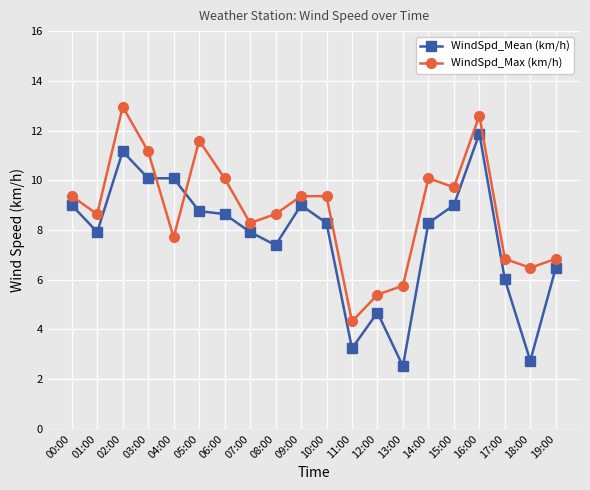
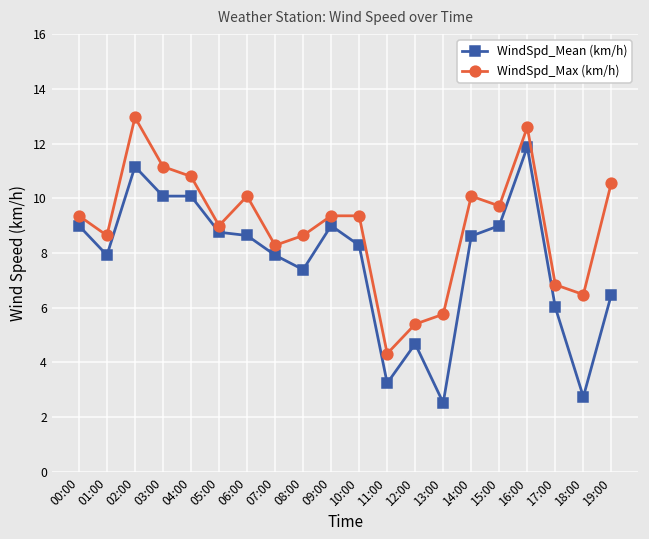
  {
    "WindSpd_Mean (km/h)": {
      "00:00": 9.0,
      "01:00": 7.9,
      "02:00": 11.2,
      "03:00": 10.1,
      "04:00": 10.1,
      "05:00": 8.8,
      "06:00": 8.6,
      "07:00": 7.9,
      "08:00": 7.4,
      "09:00": 9.0,
      "10:00": 8.3,
      "11:00": 3.2,
      "12:00": 4.7,
      "13:00": 2.5,
-     "14:00": 8.3,
+     "14:00": 8.6,
      "15:00": 9.0,
      "16:00": 11.9,
      "17:00": 6.0,
      "18:00": 2.7,
      "19:00": 6.5
    },
    "WindSpd_Max (km/h)": {
      "00:00": 9.4,
      "01:00": 8.6,
      "02:00": 13.0,
      "03:00": 11.2,
-     "04:00": 7.7,
-     "05:00": 11.6,
+     "04:00": 10.8,
+     "05:00": 9.0,
      "06:00": 10.1,
      "07:00": 8.3,
      "08:00": 8.6,
      "09:00": 9.4,
      "10:00": 9.4,
      "11:00": 4.3,
      "12:00": 5.4,
      "13:00": 5.8,
      "14:00": 10.1,
      "15:00": 9.7,
      "16:00": 12.6,
      "17:00": 6.8,
      "18:00": 6.5,
-     "19:00": 6.8
+     "19:00": 10.6
    }
  }
